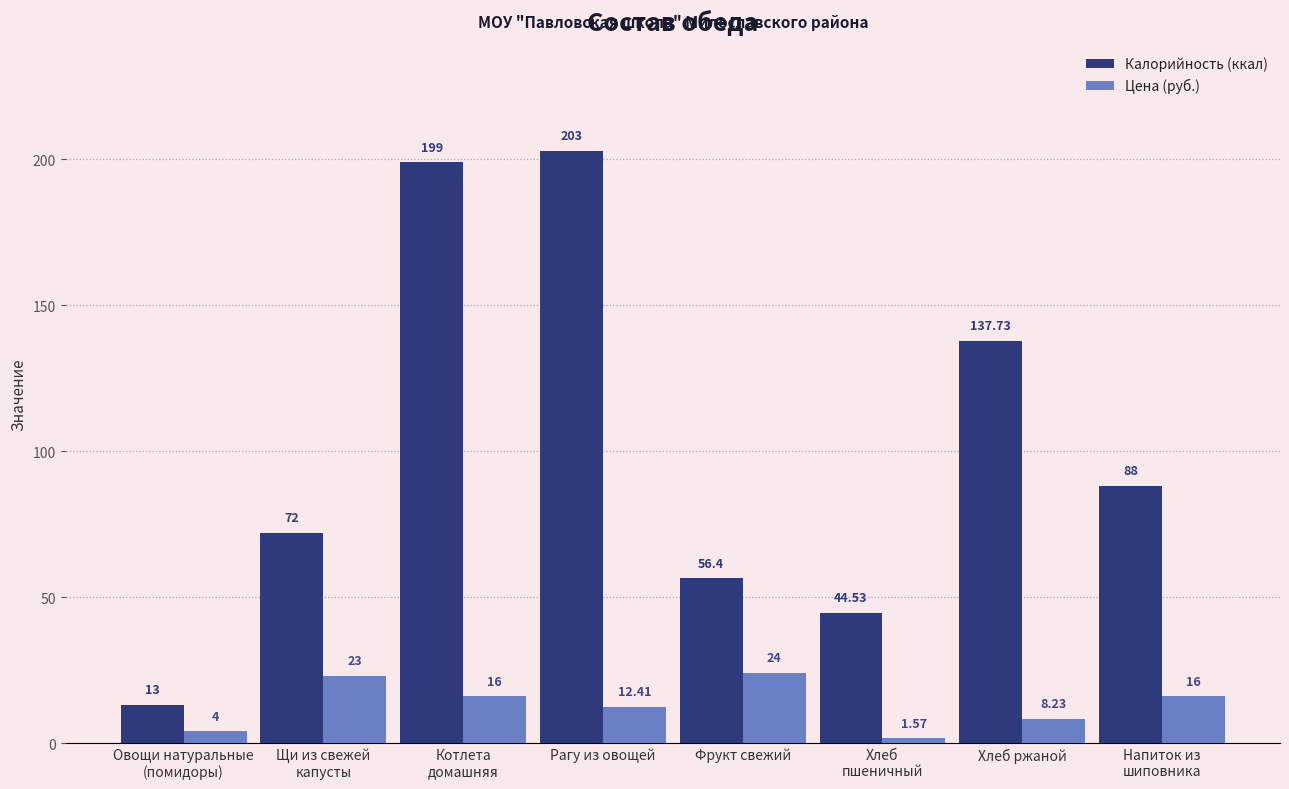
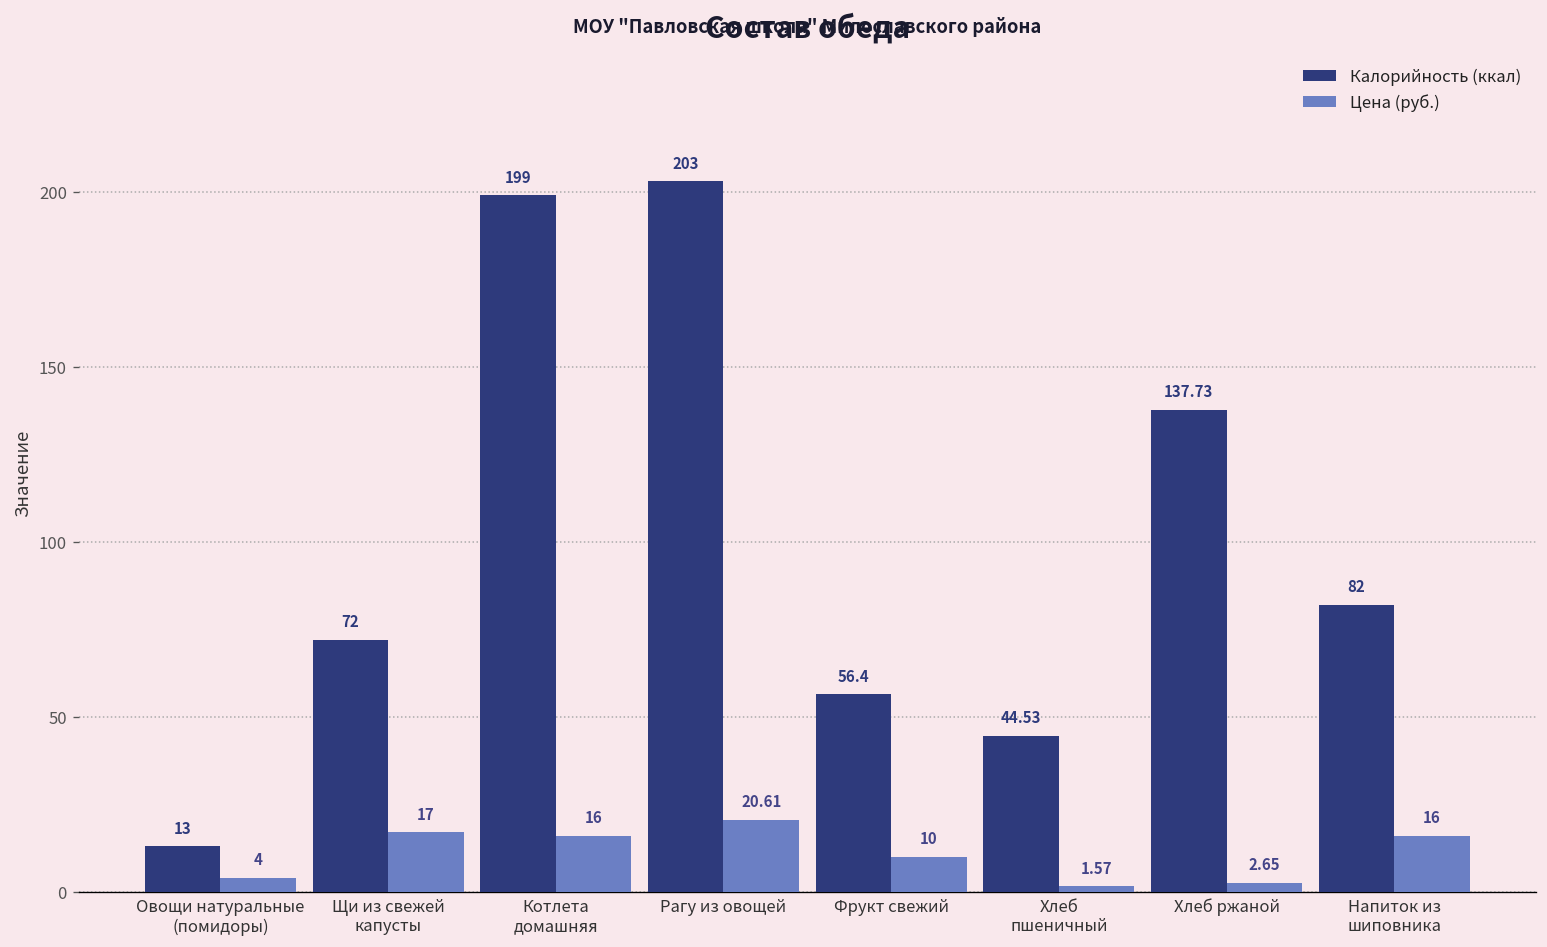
  {
    "Калорийность (ккал)": {
      "Овощи натуральные (помидоры)": 13,
      "Щи из свежей капусты": 72,
      "Котлета домашняя": 199,
      "Рагу из овощей": 203,
      "Фрукт свежий": 56.4,
      "Хлеб пшеничный": 44.53,
      "Хлеб ржаной": 137.73,
-     "Напиток из шиповника": 88
+     "Напиток из шиповника": 82
    },
    "Цена (руб.)": {
      "Овощи натуральные (помидоры)": 4,
-     "Щи из свежей капусты": 23,
+     "Щи из свежей капусты": 17,
      "Котлета домашняя": 16,
-     "Рагу из овощей": 12.41,
-     "Фрукт свежий": 24,
+     "Рагу из овощей": 20.61,
+     "Фрукт свежий": 10,
      "Хлеб пшеничный": 1.57,
-     "Хлеб ржаной": 8.23,
+     "Хлеб ржаной": 2.65,
      "Напиток из шиповника": 16
    }
  }
